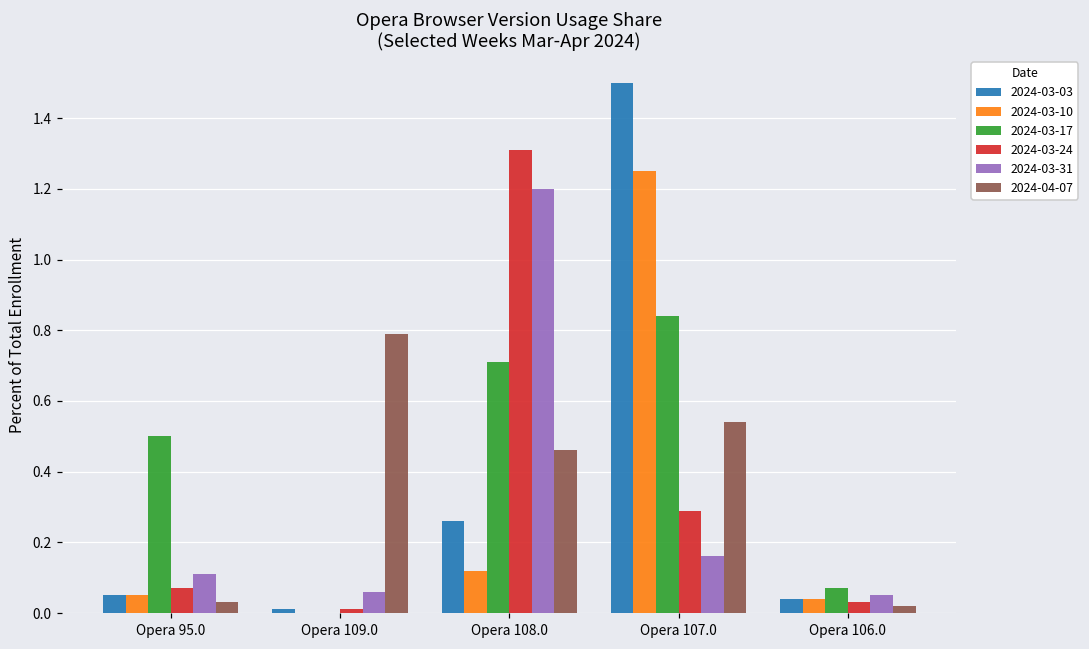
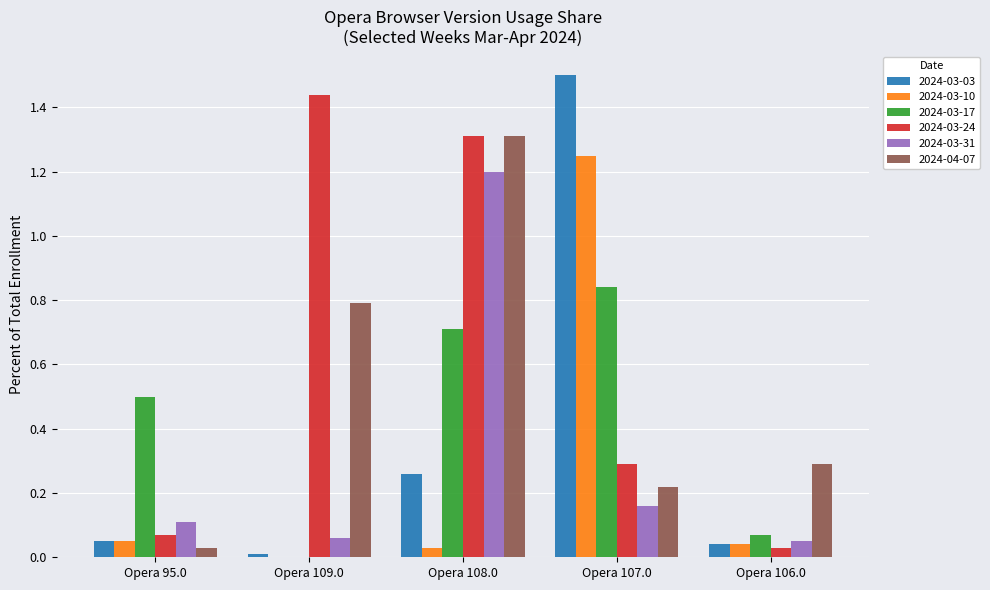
  {
    "2024-03-03": {
      "Opera 95.0": 0.05,
      "Opera 109.0": 0.01,
      "Opera 108.0": 0.26,
      "Opera 107.0": 1.50,
      "Opera 106.0": 0.04
    },
    "2024-03-10": {
      "Opera 95.0": 0.05,
      "Opera 109.0": 0.00,
-     "Opera 108.0": 0.12,
+     "Opera 108.0": 0.03,
      "Opera 107.0": 1.25,
      "Opera 106.0": 0.04
    },
    "2024-03-17": {
      "Opera 95.0": 0.50,
      "Opera 109.0": 0.00,
      "Opera 108.0": 0.71,
      "Opera 107.0": 0.84,
      "Opera 106.0": 0.07
    },
    "2024-03-24": {
      "Opera 95.0": 0.07,
-     "Opera 109.0": 0.01,
+     "Opera 109.0": 1.44,
      "Opera 108.0": 1.31,
      "Opera 107.0": 0.29,
      "Opera 106.0": 0.03
    },
    "2024-03-31": {
      "Opera 95.0": 0.11,
      "Opera 109.0": 0.06,
      "Opera 108.0": 1.20,
      "Opera 107.0": 0.16,
      "Opera 106.0": 0.05
    },
    "2024-04-07": {
      "Opera 95.0": 0.03,
      "Opera 109.0": 0.79,
-     "Opera 108.0": 0.46,
-     "Opera 107.0": 0.54,
-     "Opera 106.0": 0.02
+     "Opera 108.0": 1.31,
+     "Opera 107.0": 0.22,
+     "Opera 106.0": 0.29
    }
  }
